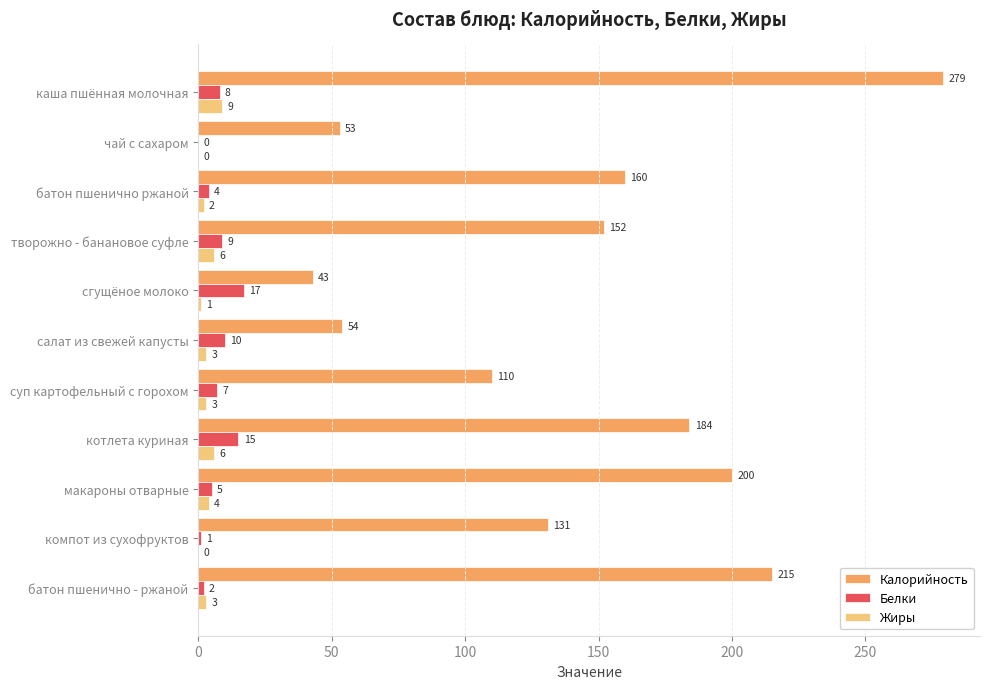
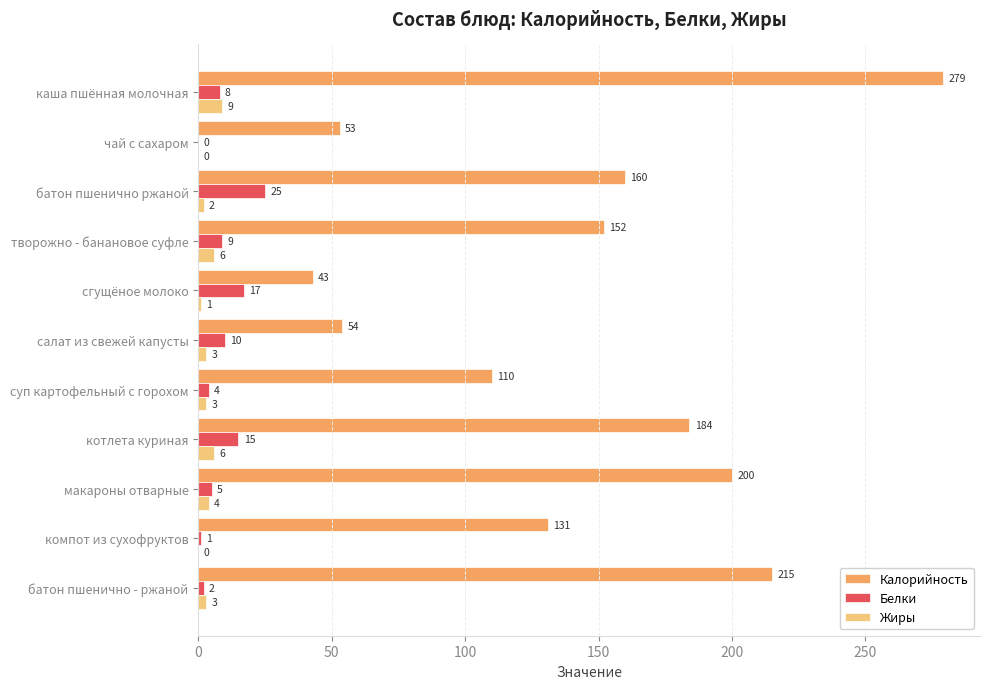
  {
    "Белки": {
      "каша пшённая молочная": 8,
      "чай с сахаром": 0,
-     "батон пшенично ржаной": 4,
+     "батон пшенично ржаной": 25,
      "творожно - банановое суфле": 9,
      "сгущёное молоко": 17,
      "салат из свежей капусты": 10,
-     "суп картофельный с горохом": 7,
+     "суп картофельный с горохом": 4,
      "котлета куриная": 15,
      "макароны отварные": 5,
      "компот из сухофруктов": 1,
      "батон пшенично - ржаной": 2
    }
  }
